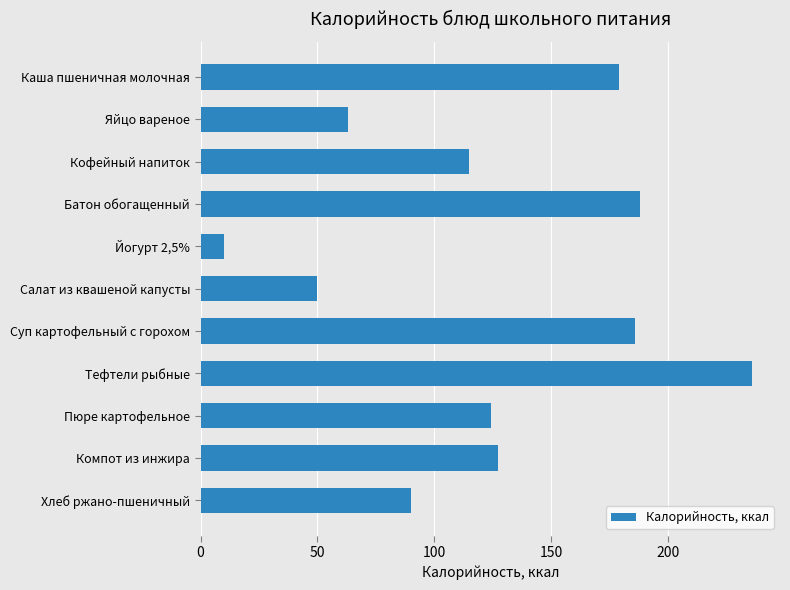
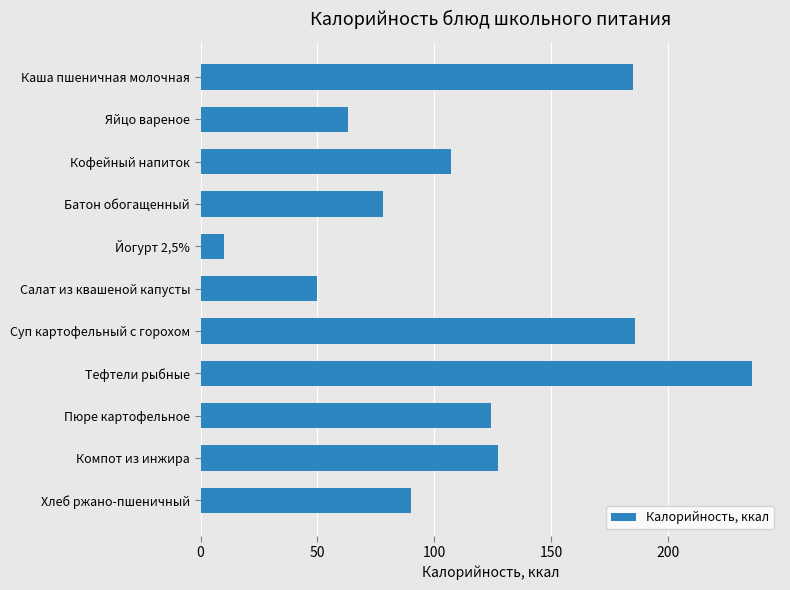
  {
-   "Каша пшеничная молочная": 179,
+   "Каша пшеничная молочная": 185,
    "Яйцо вареное": 63,
-   "Кофейный напиток": 115,
-   "Батон обогащенный": 188,
+   "Кофейный напиток": 107,
+   "Батон обогащенный": 78,
    "Йогурт 2,5%": 10,
    "Салат из квашеной капусты": 50,
    "Суп картофельный с горохом": 186,
    "Тефтели рыбные": 236,
    "Пюре картофельное": 124,
    "Компот из инжира": 127,
    "Хлеб ржано-пшеничный": 90
  }
